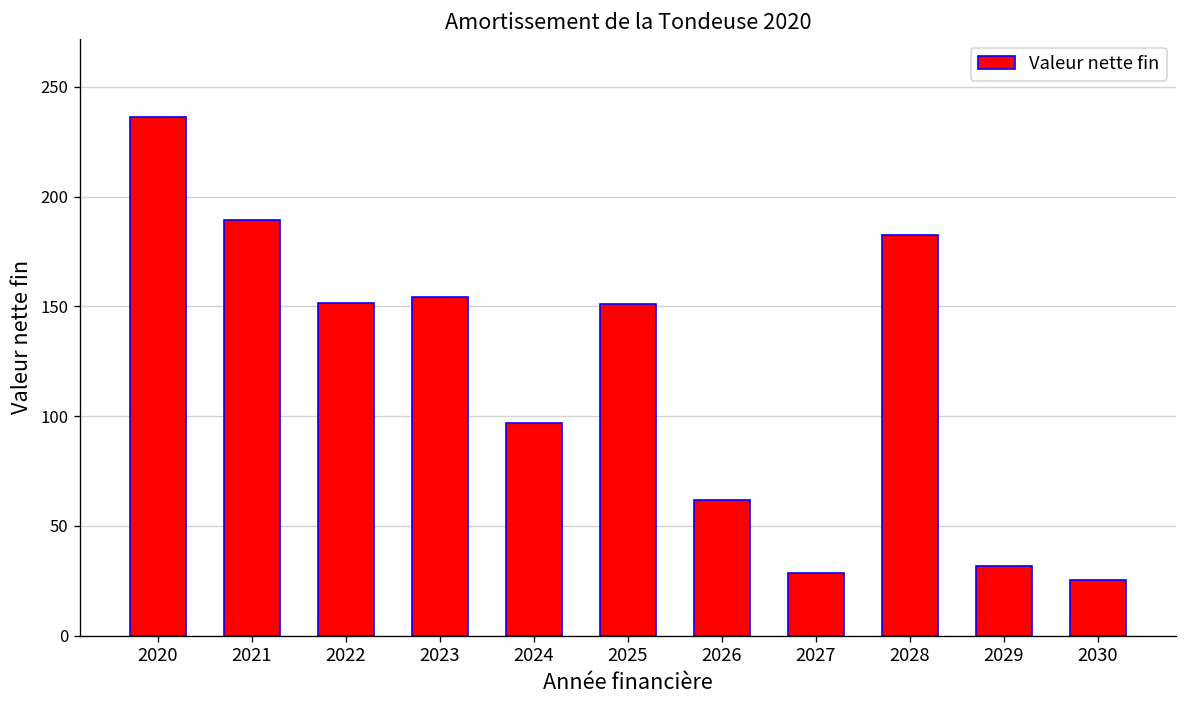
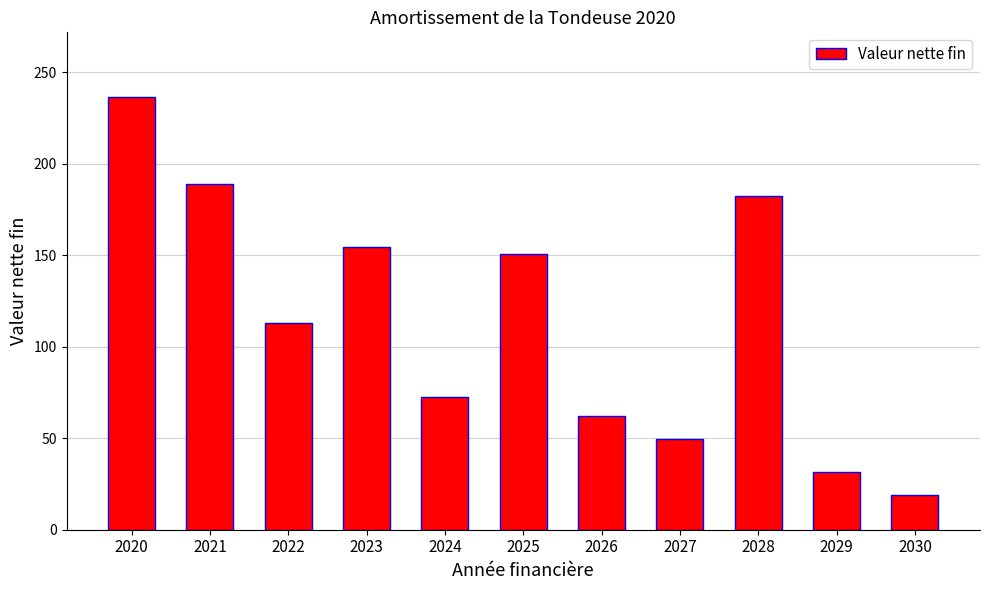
  {
    "2020": 236,
    "2021": 189,
-   "2022": 151,
+   "2022": 113,
    "2023": 154,
-   "2024": 97,
+   "2024": 73,
    "2025": 151,
    "2026": 62,
-   "2027": 29,
+   "2027": 50,
    "2028": 183,
    "2029": 32,
-   "2030": 25
+   "2030": 19
  }
